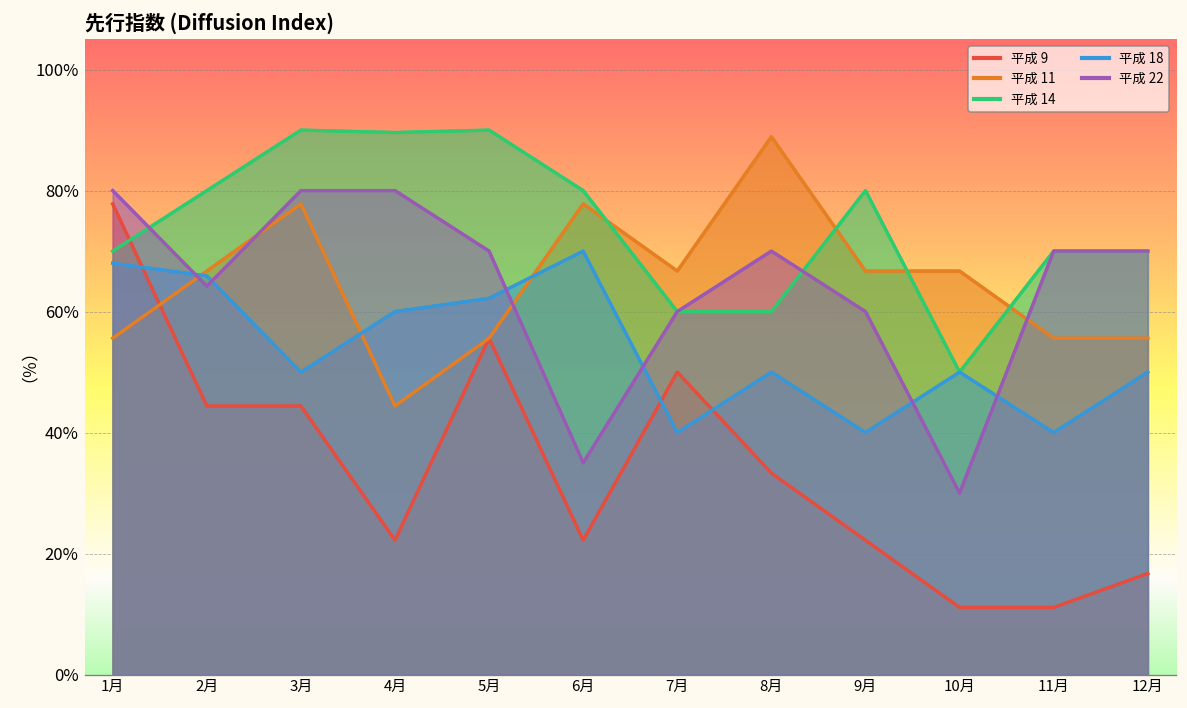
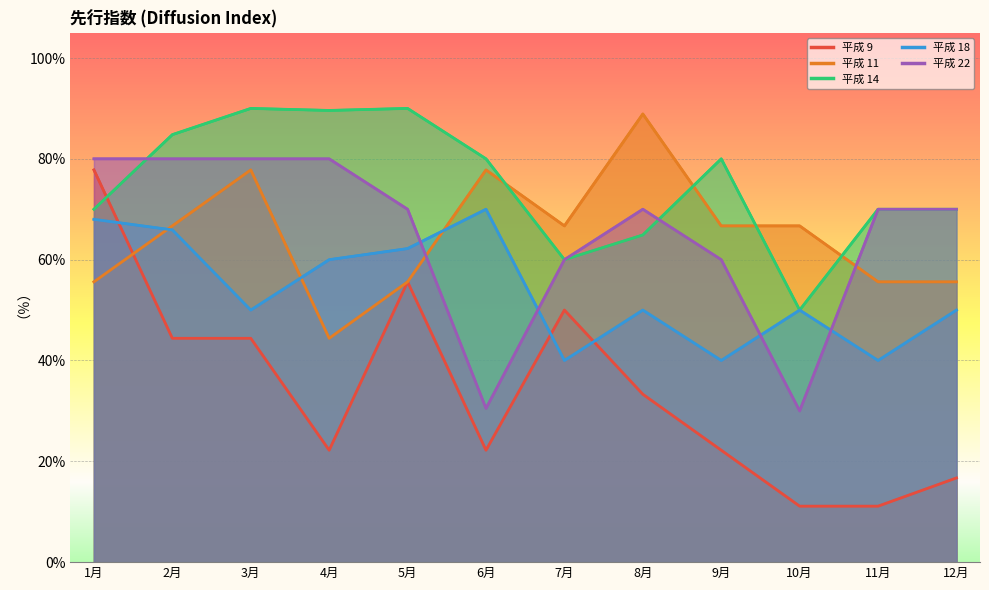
  {
    "平成 14": {
      "1月": "70%",
-     "2月": "80%",
+     "2月": "85%",
      "3月": "90%",
      "4月": "90%",
      "5月": "90%",
      "6月": "80%",
-     "8月": "60%",
+     "8月": "65%",
      "9月": "80%"
    },
    "平成 18": {
      "1月": "68%",
      "2月": "66%",
      "3月": "50%",
      "4月": "60%",
      "5月": "62%",
      "6月": "70%",
      "7月": "40%",
      "8月": "50%",
      "9月": "40%",
      "11月": "40%",
      "12月": "50%"
    },
    "平成 22": {
      "1月": "80%",
-     "2月": "64%",
+     "2月": "80%",
      "3月": "80%",
      "4月": "80%",
      "5月": "70%",
-     "6月": "35%",
+     "6月": "31%",
      "8月": "70%",
      "9月": "60%",
      "10月": "30%"
    }
  }
